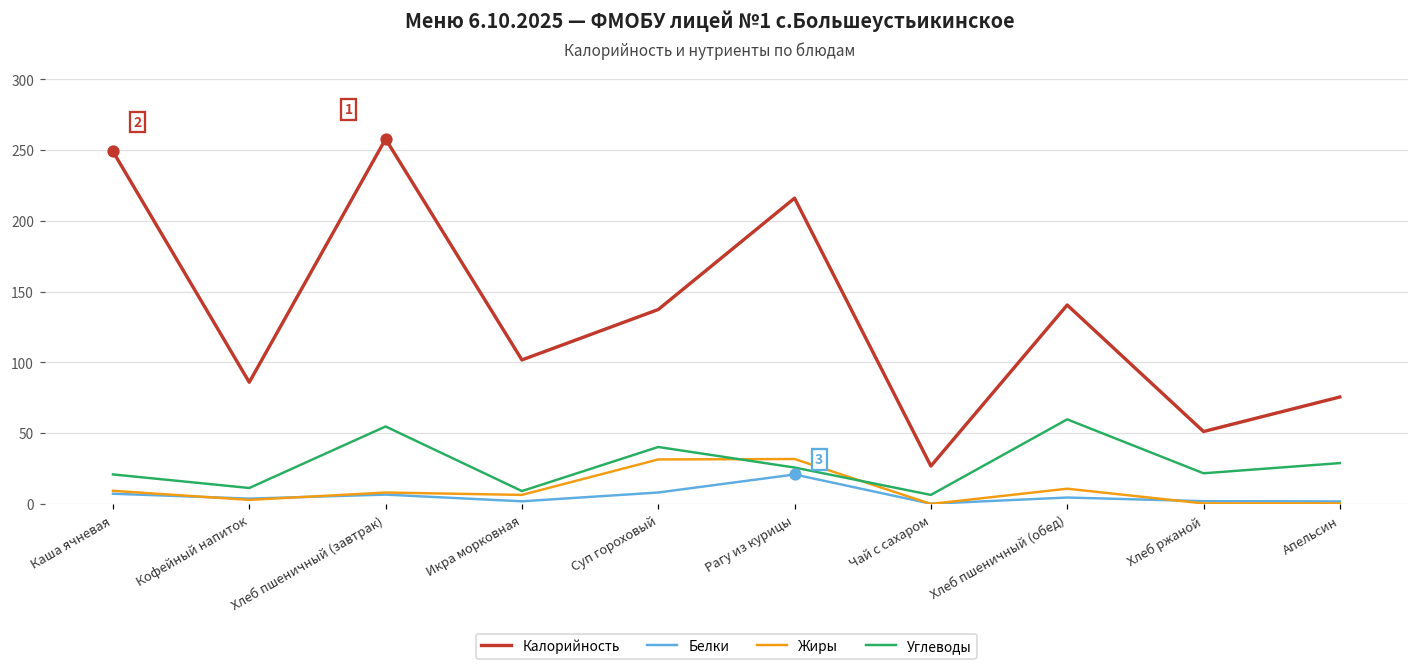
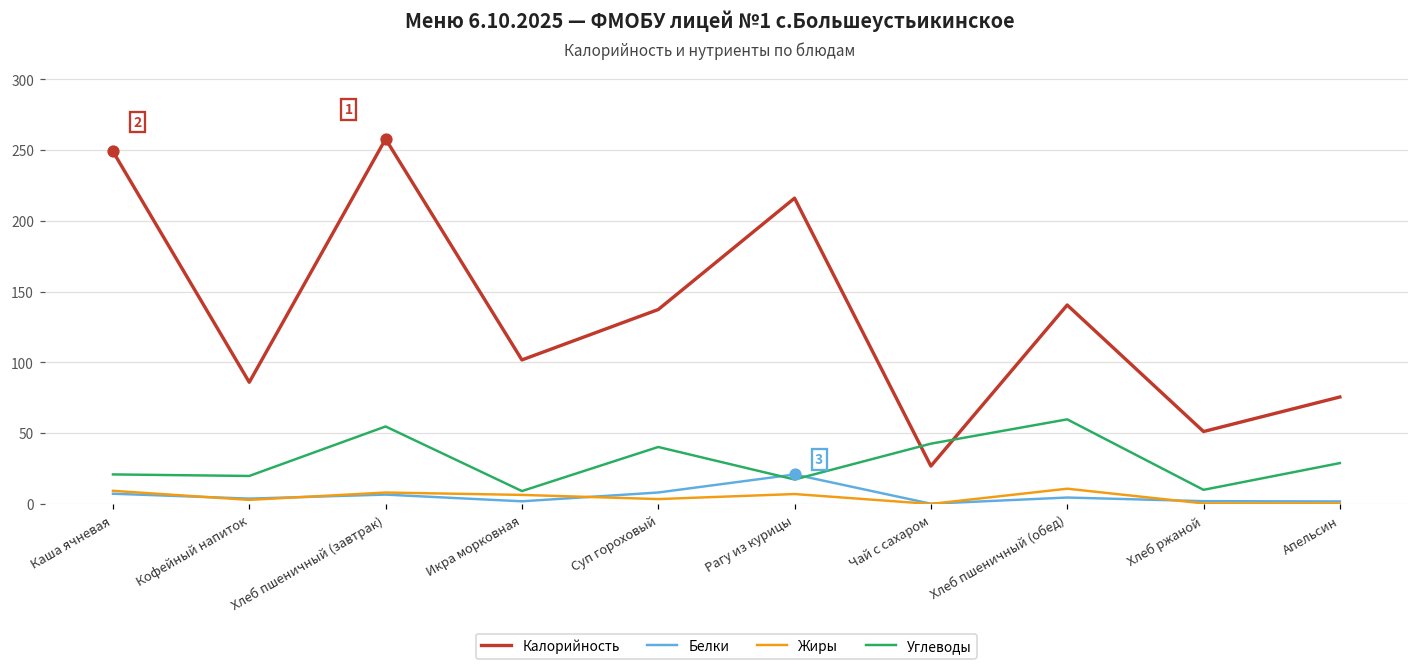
  {
    "Жиры": {
      "Каша ячневая": 9,
      "Икра морковная": 6,
-     "Суп гороховый": 31,
-     "Рагу из курицы": 32,
+     "Суп гороховый": 3,
+     "Рагу из курицы": 7,
      "Хлеб пшеничный (обед)": 11
    },
    "Углеводы": {
      "Каша ячневая": 21,
-     "Кофейный напиток": 11,
+     "Кофейный напиток": 20,
      "Хлеб пшеничный (завтрак)": 55,
      "Икра морковная": 9,
      "Суп гороховый": 40,
-     "Рагу из курицы": 26,
-     "Чай с сахаром": 6,
+     "Рагу из курицы": 17,
+     "Чай с сахаром": 43,
      "Хлеб пшеничный (обед)": 60,
-     "Хлеб ржаной": 22,
+     "Хлеб ржаной": 10,
      "Апельсин": 29
    }
  }
